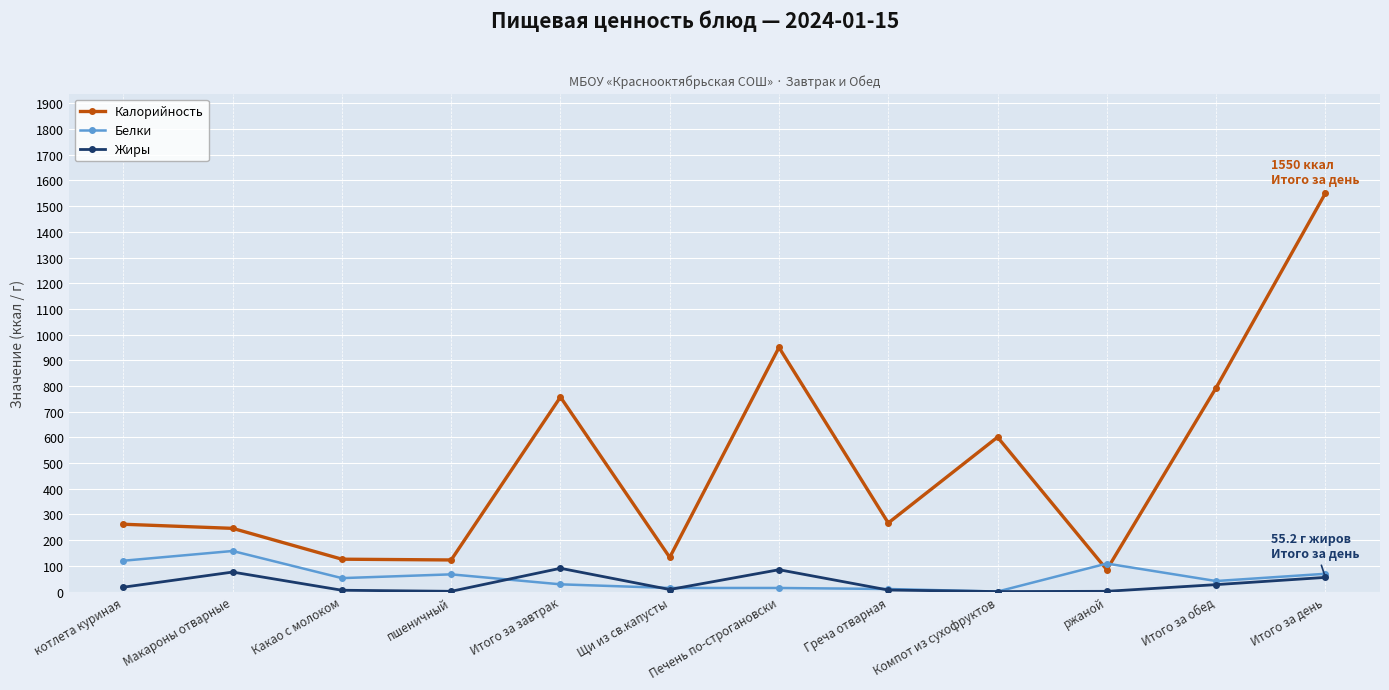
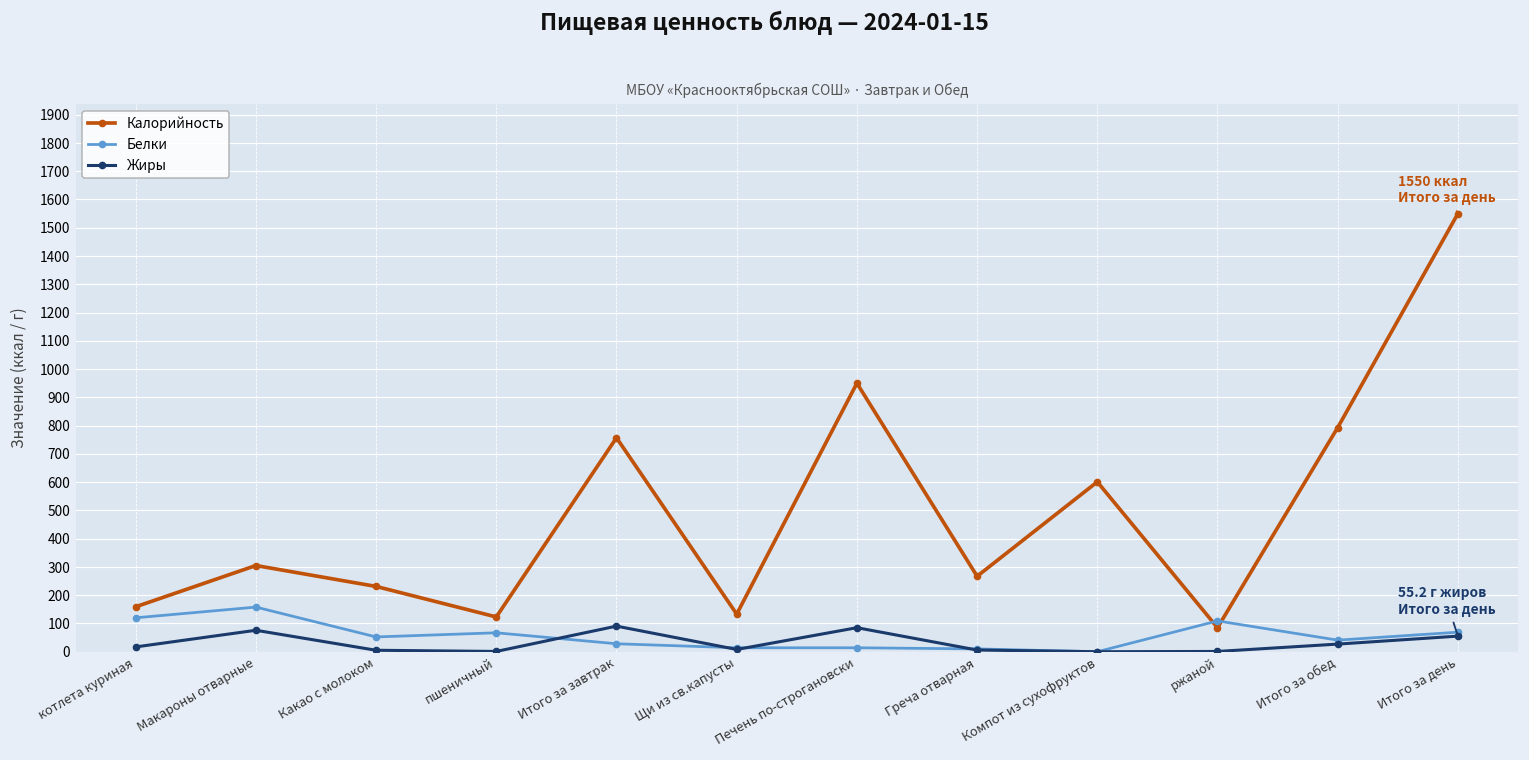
  {
    "Калорийность": {
-     "котлета куриная": 260,
-     "Макароны отварные": 250,
-     "Какао с молоком": 130,
+     "котлета куриная": 160,
+     "Макароны отварные": 310,
+     "Какао с молоком": 230,
      "пшеничный": 120,
      "Итого за завтрак": 760,
      "Щи из св.капусты": 130,
      "Печень по-строгановски": 950,
      "Греча отварная": 270,
      "Компот из сухофруктов": 600,
      "ржаной": 90,
      "Итого за обед": 790
    },
    "Белки": {
      "котлета куриная": 120,
      "Макароны отварные": 160,
      "Какао с молоком": 50,
      "пшеничный": 70,
      "Итого за завтрак": 30,
      "Печень по-строгановски": 10,
      "ржаной": 110,
      "Итого за обед": 40
    },
    "Жиры": {
      "котлета куриная": 20,
      "Макароны отварные": 80,
      "Какао с молоком": 10,
      "пшеничный": 0,
      "Итого за завтрак": 90,
      "Печень по-строгановски": 90,
      "ржаной": 0,
      "Итого за обед": 30
    }
  }
